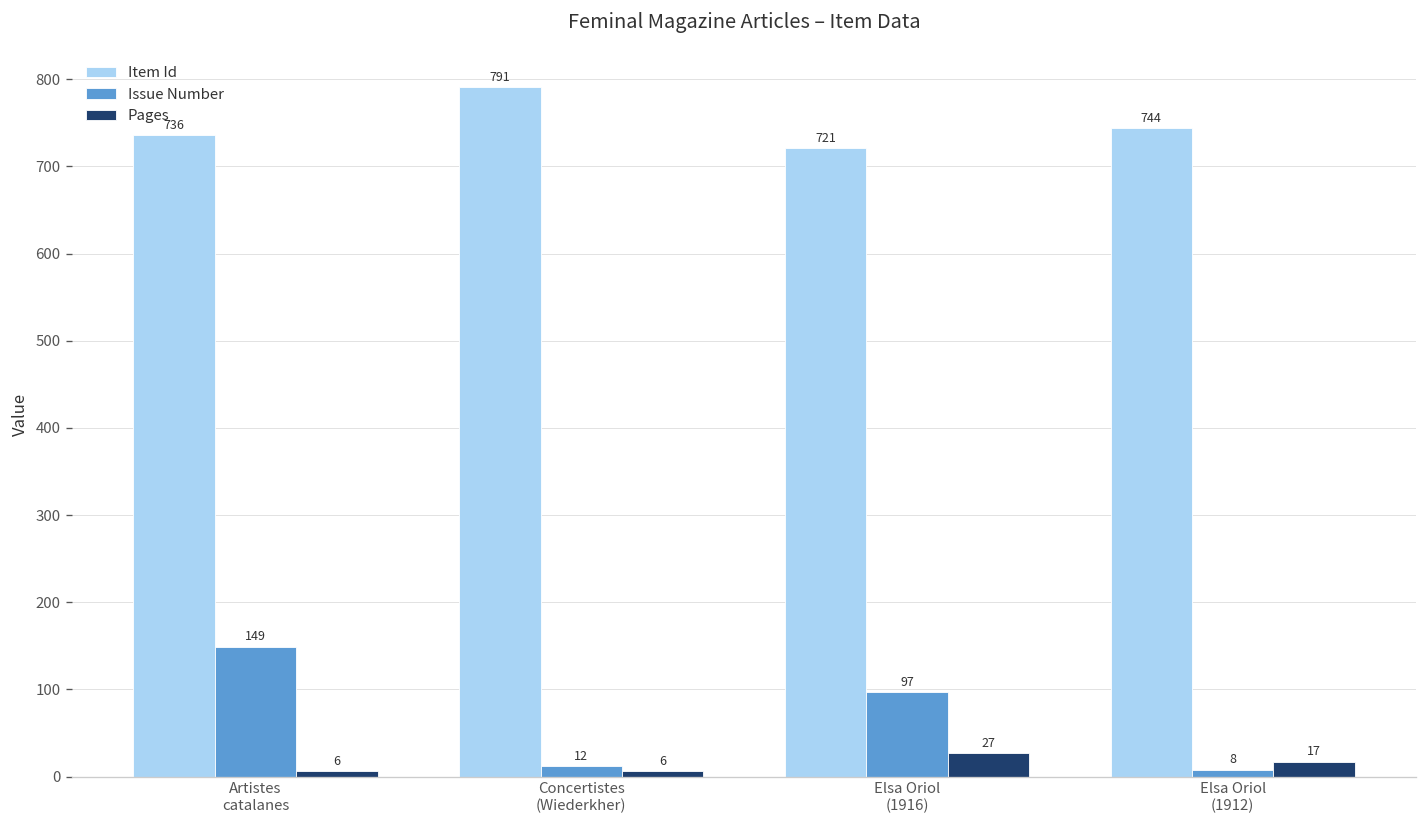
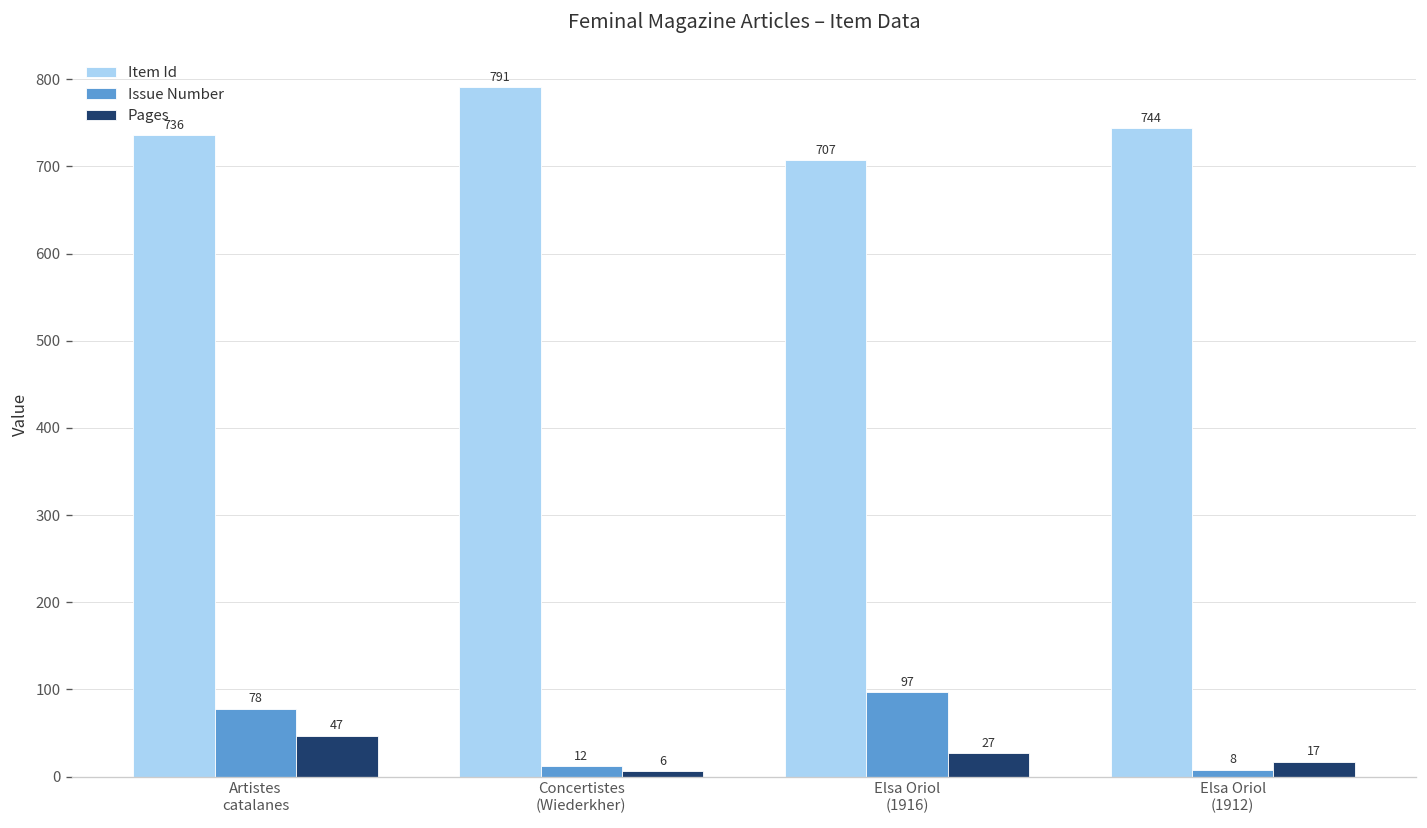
  {
    "Item Id": {
      "Artistes catalanes": 736,
      "Concertistes (Wiederkher)": 791,
-     "Elsa Oriol (1916)": 721,
+     "Elsa Oriol (1916)": 707,
      "Elsa Oriol (1912)": 744
    },
    "Issue Number": {
-     "Artistes catalanes": 149,
+     "Artistes catalanes": 78,
      "Concertistes (Wiederkher)": 12,
      "Elsa Oriol (1916)": 97,
      "Elsa Oriol (1912)": 8
    },
    "Pages": {
-     "Artistes catalanes": 6,
+     "Artistes catalanes": 47,
      "Concertistes (Wiederkher)": 6,
      "Elsa Oriol (1916)": 27,
      "Elsa Oriol (1912)": 17
    }
  }
